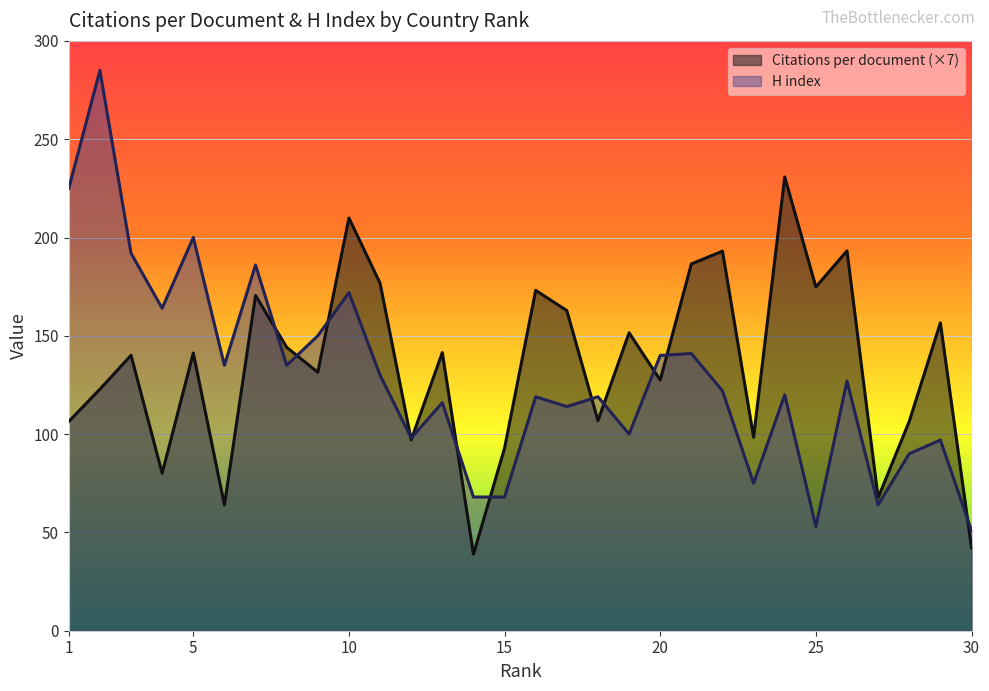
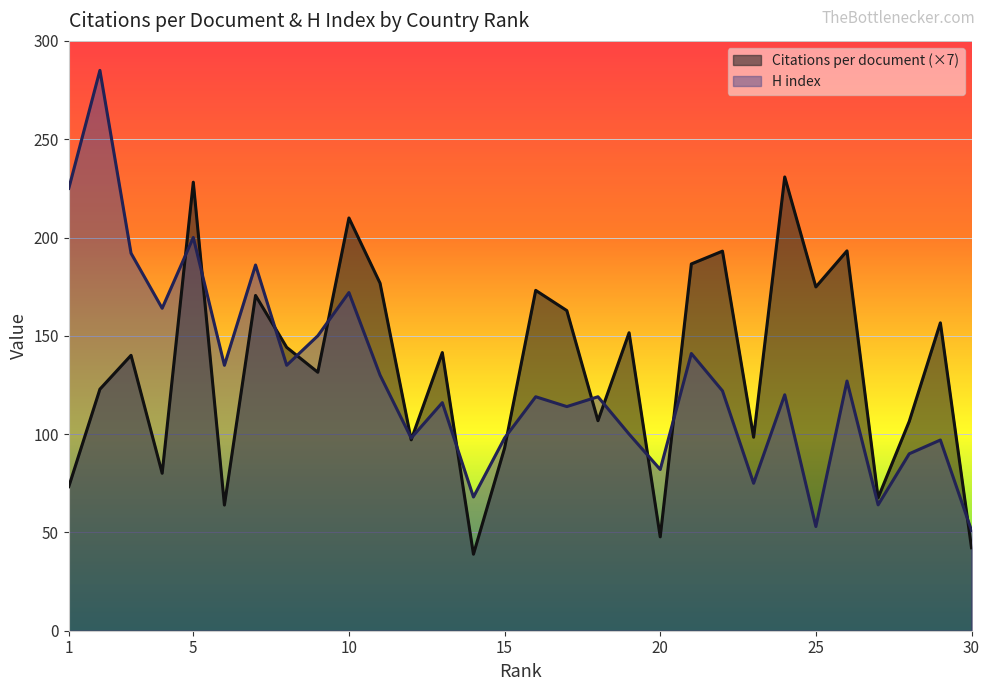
  {
    "Citations per document (×7)": {
-     "1": 106,
-     "5": 141,
+     "1": 73,
+     "5": 228,
      "10": 210,
      "15": 93,
-     "20": 127,
+     "20": 48,
      "25": 175,
      "30": 42
    },
    "H index": {
      "1": 225,
      "5": 200,
      "10": 172,
-     "15": 68,
-     "20": 140,
+     "15": 98,
+     "20": 82,
      "25": 53,
      "30": 51
    }
  }
